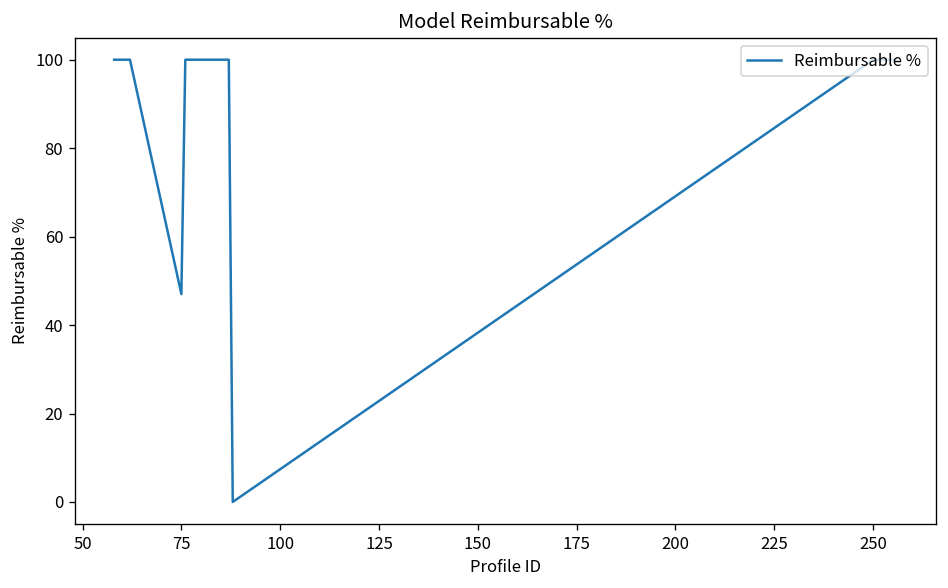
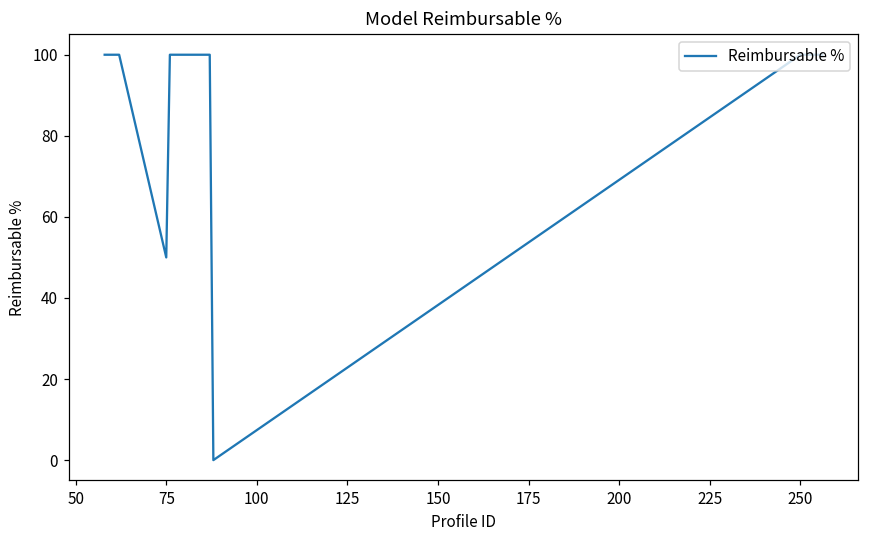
  {
-   "75": 47
+   "75": 50
  }
